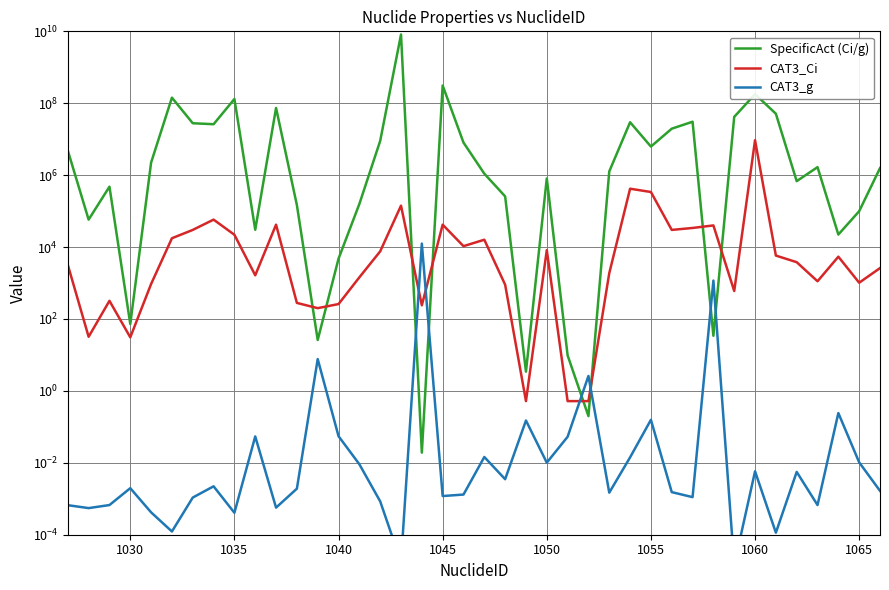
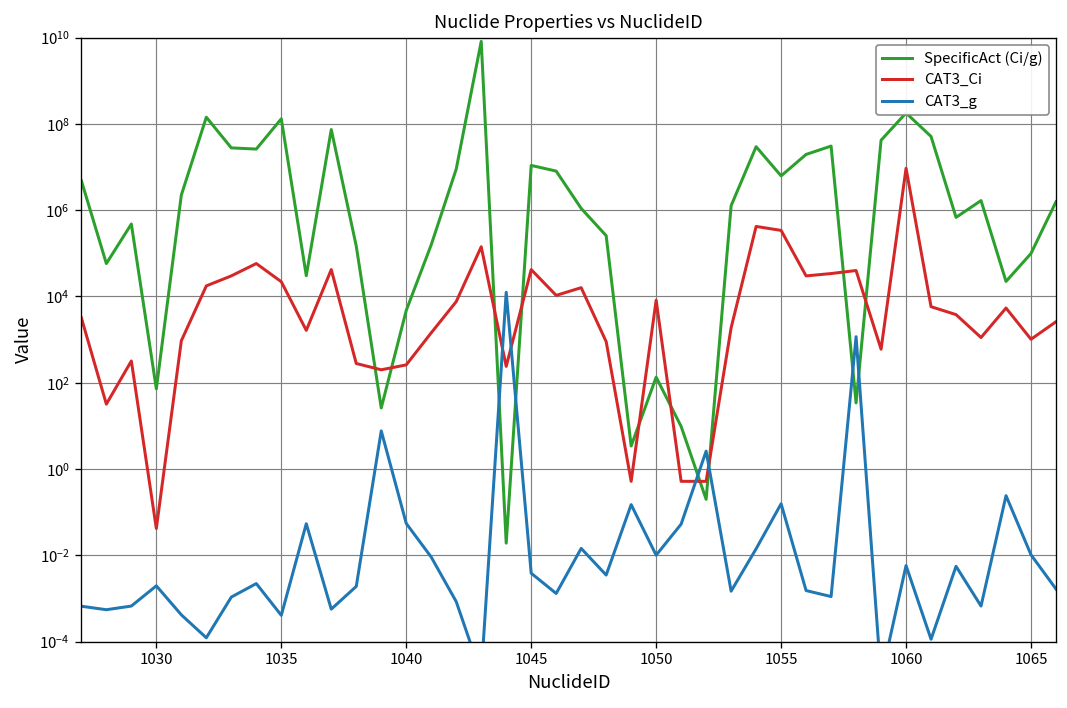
  {
    "SpecificAct (Ci/g)": {
      "1030": 70,
      "1035": 130000000,
      "1040": 5000,
-     "1045": 300000000,
-     "1050": 800000,
+     "1045": 11000000,
+     "1050": 140,
      "1055": 6000000,
      "1065": 100000
    },
    "CAT3_Ci": {
-     "1030": 30,
+     "1030": 0.04,
      "1035": 20000,
      "1040": 300,
      "1045": 40000,
      "1050": 8000,
      "1055": 300000,
      "1060": 9000000,
      "1065": 1000
    },
    "CAT3_g": {
      "1030": 0.002,
      "1035": 0.0004,
      "1040": 0.06,
-     "1045": 0.0012,
+     "1045": 0.004,
      "1050": 0.010,
      "1055": 0.2,
      "1060": 0.006,
      "1065": 0.010
    }
  }
